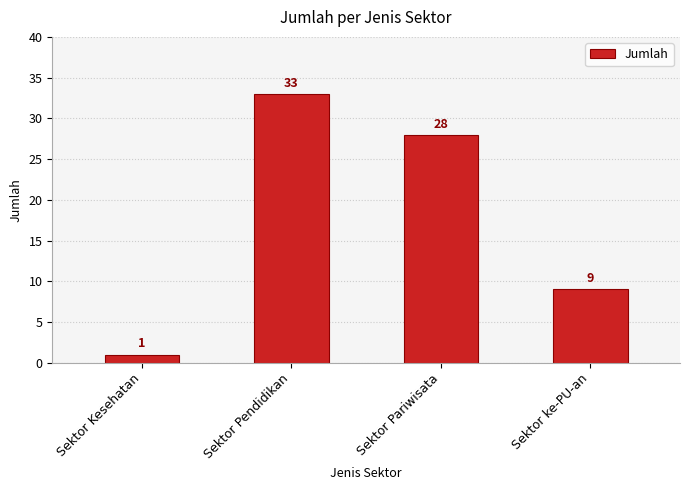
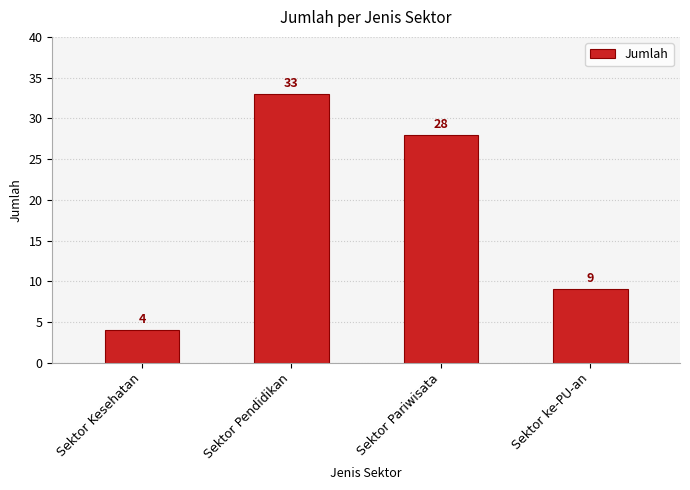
  {
-   "Sektor Kesehatan": 1,
+   "Sektor Kesehatan": 4,
    "Sektor Pendidikan": 33,
    "Sektor Pariwisata": 28,
    "Sektor ke-PU-an": 9
  }
